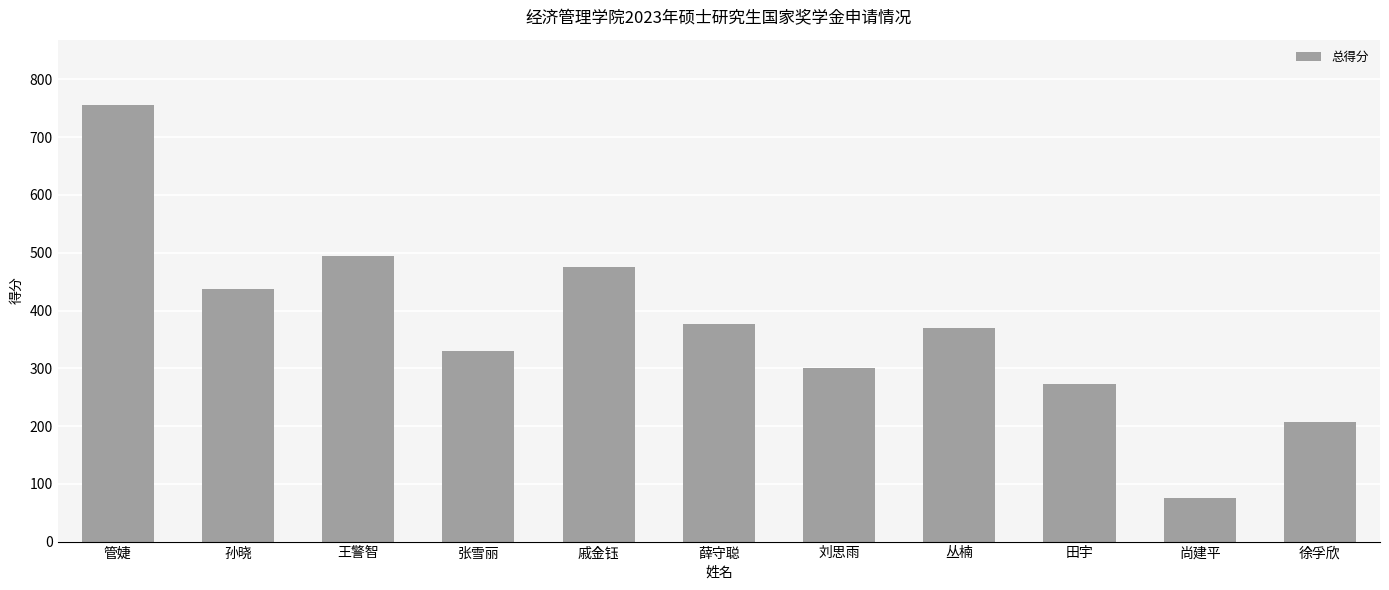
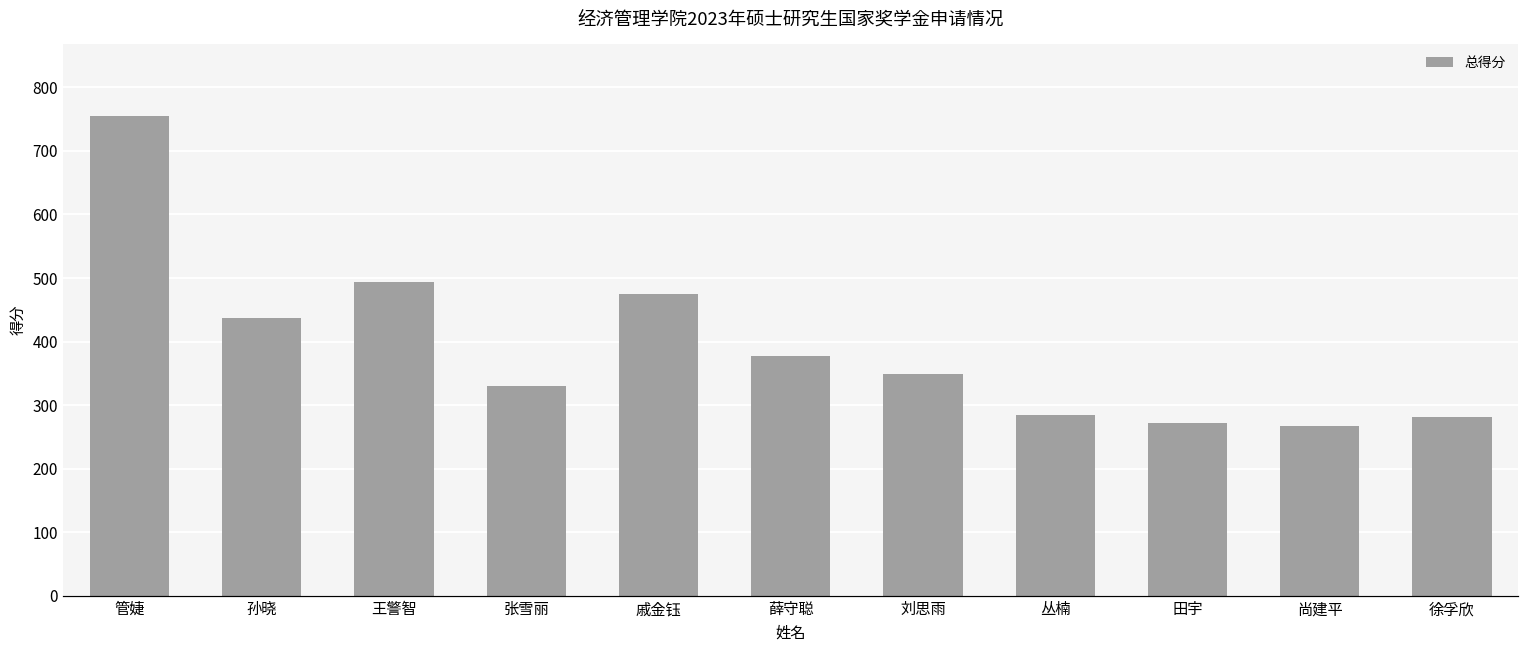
  {
    "管婕": 760,
    "孙晓": 440,
    "王警智": 490,
    "张雪丽": 330,
    "戚金钰": 470,
    "薛守聪": 380,
-   "刘思雨": 300,
-   "丛楠": 370,
+   "刘思雨": 350,
+   "丛楠": 280,
    "田宇": 270,
-   "尚建平": 70,
-   "徐孚欣": 210
+   "尚建平": 270,
+   "徐孚欣": 280
  }
